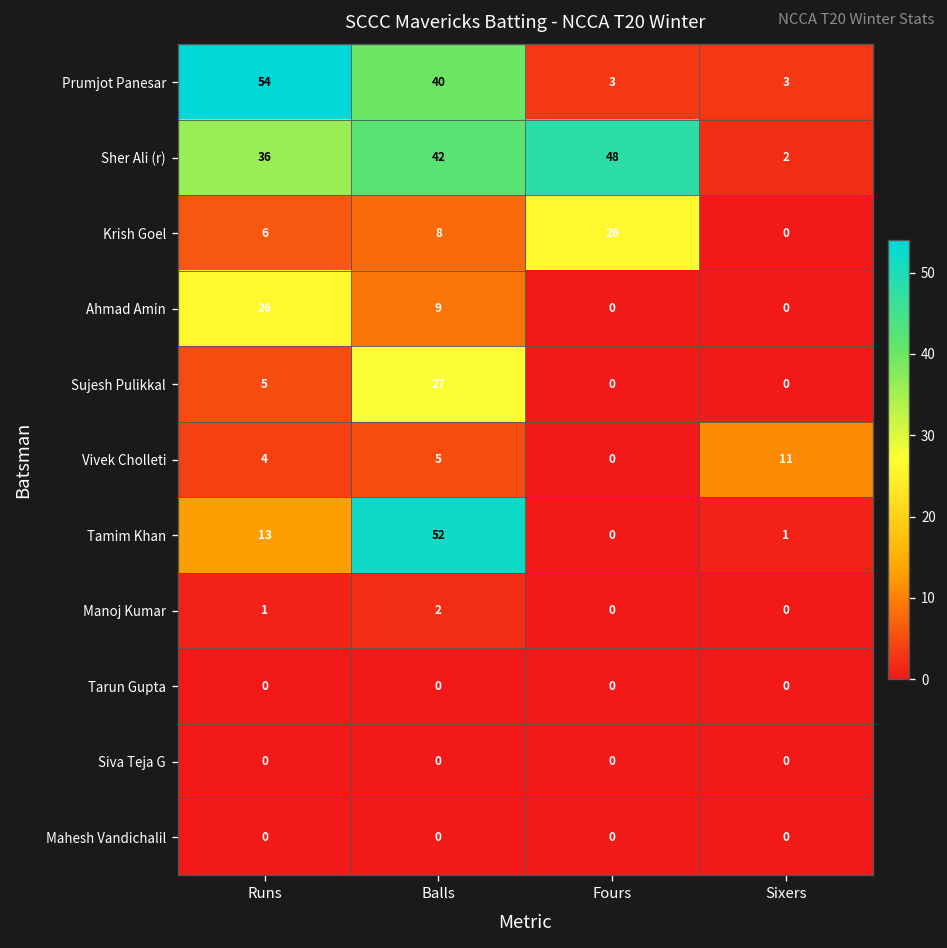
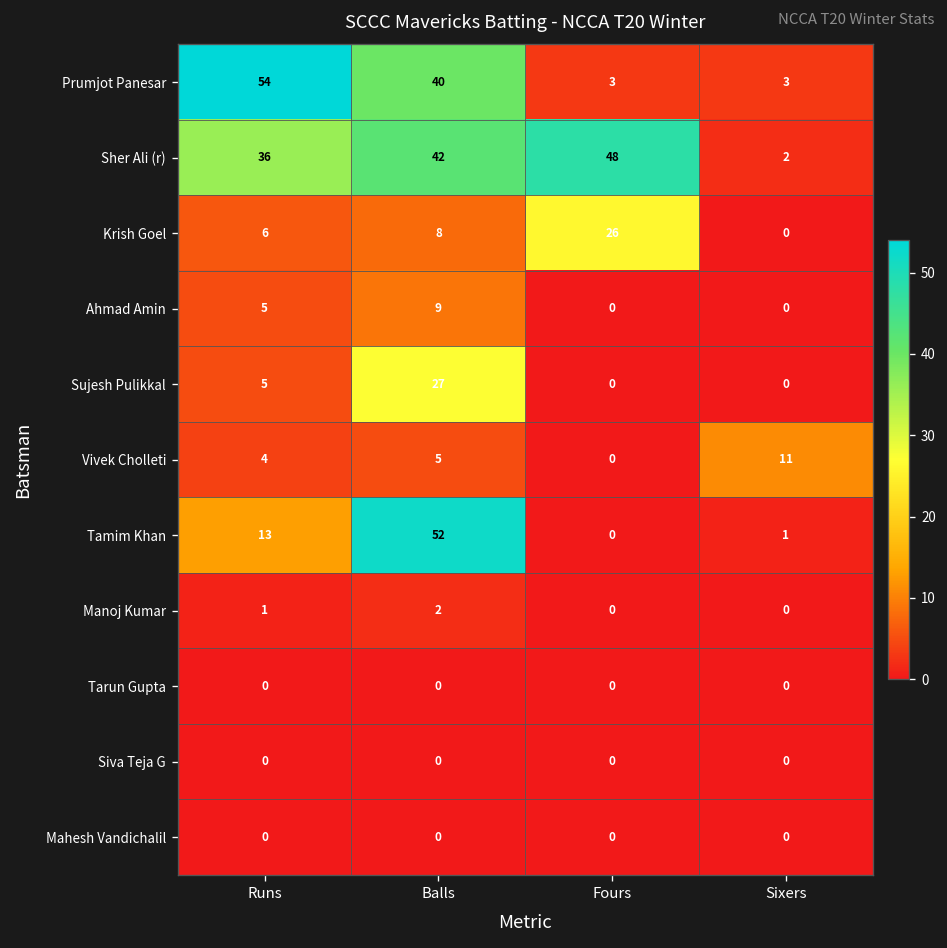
  {
    "Prumjot Panesar": {
      "Runs": 54,
      "Balls": 40,
      "Fours": 3,
      "Sixers": 3
    },
    "Sher Ali (r)": {
      "Runs": 36,
      "Balls": 42,
      "Fours": 48,
      "Sixers": 2
    },
    "Krish Goel": {
      "Runs": 6,
      "Balls": 8,
      "Fours": 26,
      "Sixers": 0
    },
    "Ahmad Amin": {
-     "Runs": 26,
+     "Runs": 5,
      "Balls": 9,
      "Fours": 0,
      "Sixers": 0
    },
    "Sujesh Pulikkal": {
      "Runs": 5,
      "Balls": 27,
      "Fours": 0,
      "Sixers": 0
    },
    "Vivek Cholleti": {
      "Runs": 4,
      "Balls": 5,
      "Fours": 0,
      "Sixers": 11
    },
    "Tamim Khan": {
      "Runs": 13,
      "Balls": 52,
      "Fours": 0,
      "Sixers": 1
    },
    "Manoj Kumar": {
      "Runs": 1,
      "Balls": 2,
      "Fours": 0,
      "Sixers": 0
    },
    "Tarun Gupta": {
      "Runs": 0,
      "Balls": 0,
      "Fours": 0,
      "Sixers": 0
    },
    "Siva Teja G": {
      "Runs": 0,
      "Balls": 0,
      "Fours": 0,
      "Sixers": 0
    },
    "Mahesh Vandichalil": {
      "Runs": 0,
      "Balls": 0,
      "Fours": 0,
      "Sixers": 0
    }
  }
